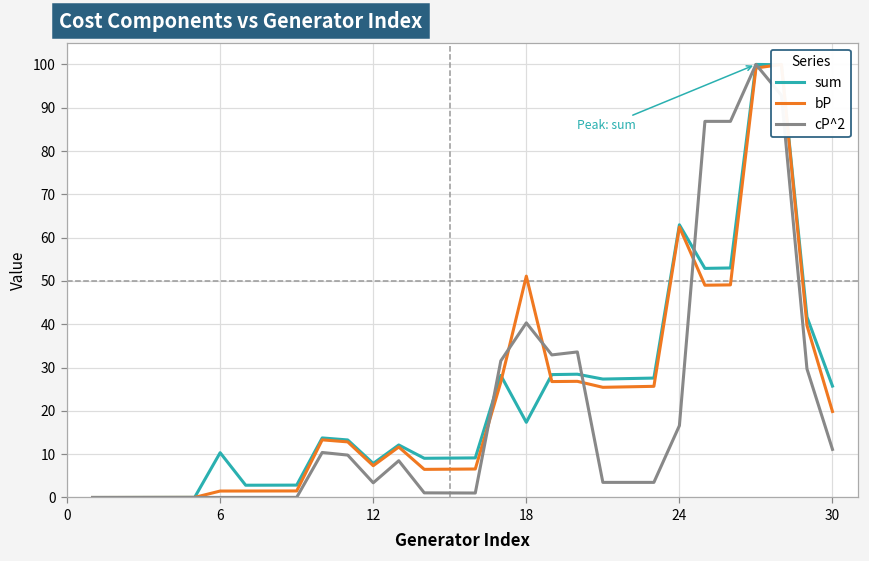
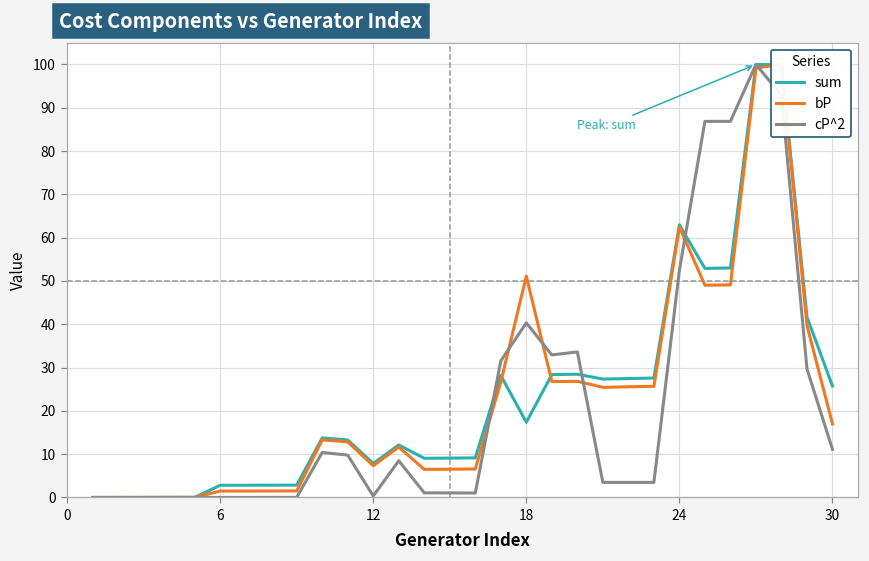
  {
    "sum": {
-     "6": 10,
+     "6": 3,
      "18": 17,
      "30": 26
    },
    "bP": {
      "6": 1,
      "18": 51,
-     "30": 20
+     "30": 17
    },
    "cP^2": {
      "6": 0,
-     "12": 3,
+     "12": 0,
      "18": 40,
-     "24": 17,
+     "24": 52,
      "30": 11
    }
  }
